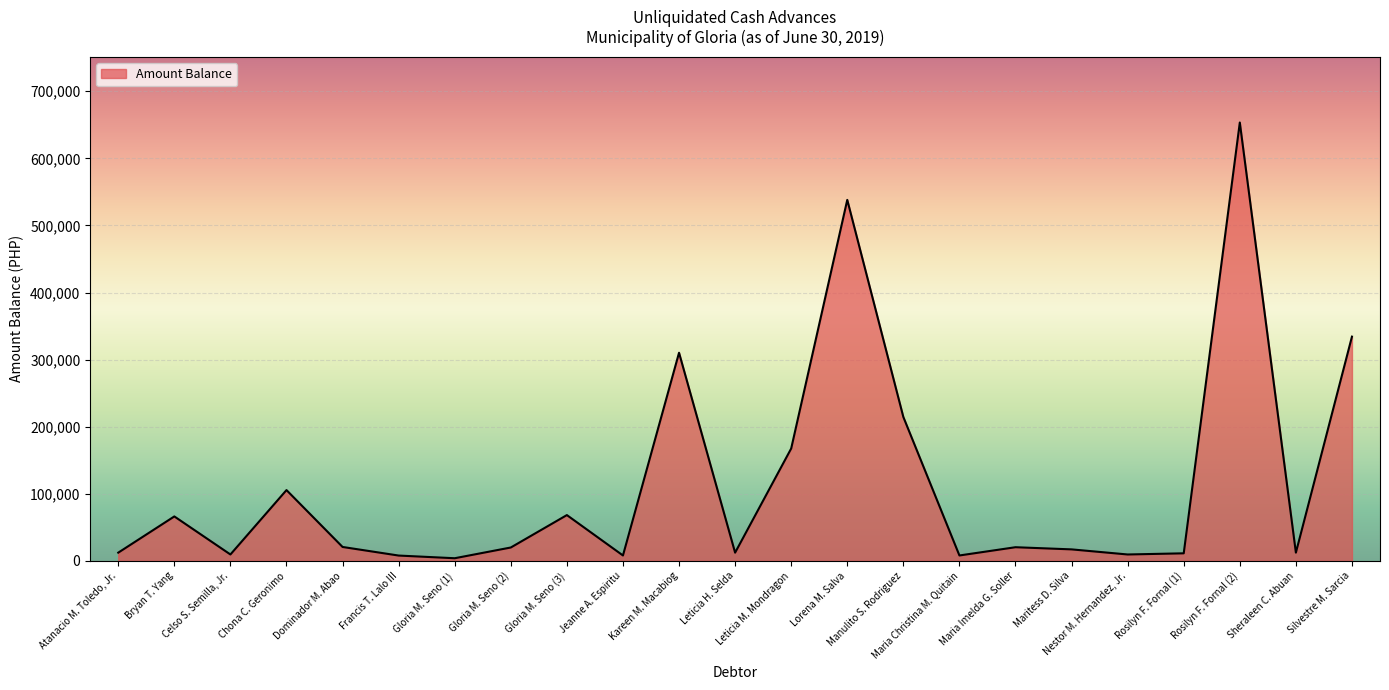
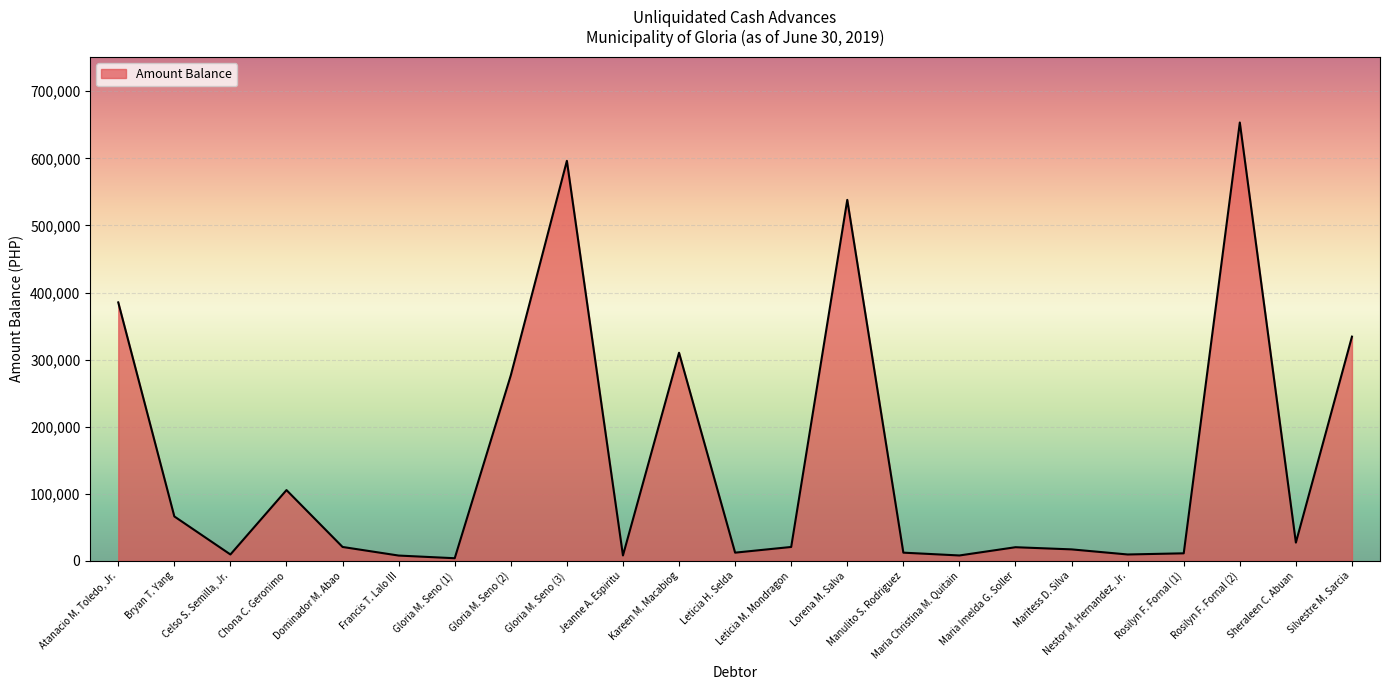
  {
-   "Atanacio M. Toledo, Jr.": "10,000",
+   "Atanacio M. Toledo, Jr.": "390,000",
    "Bryan T. Yang": "70,000",
    "Celso S. Semilla, Jr.": "10,000",
    "Chona C. Geronimo": "110,000",
    "Dominador M. Abao": "20,000",
    "Francis T. Lalo III": "10,000",
    "Gloria M. Seno (1)": "0",
-   "Gloria M. Seno (2)": "20,000",
-   "Gloria M. Seno (3)": "70,000",
+   "Gloria M. Seno (2)": "280,000",
+   "Gloria M. Seno (3)": "600,000",
    "Jeanne A. Espiritu": "10,000",
    "Kareen M. Macabiog": "310,000",
    "Leticia H. Selda": "10,000",
-   "Leticia M. Mondragon": "170,000",
+   "Leticia M. Mondragon": "20,000",
    "Lorena M. Salva": "540,000",
-   "Manulito S. Rodriguez": "210,000",
+   "Manulito S. Rodriguez": "10,000",
    "Maria Christina M. Quitain": "10,000",
    "Maria Imelda G. Soller": "20,000",
    "Maritess D. Silva": "20,000",
    "Nestor M. Hernandez, Jr.": "10,000",
    "Rosilyn F. Fornal (1)": "10,000",
    "Rosilyn F. Fornal (2)": "650,000",
-   "Sheraleen C. Abuan": "10,000",
+   "Sheraleen C. Abuan": "30,000",
    "Silvestre M. Sarcia": "330,000"
  }
